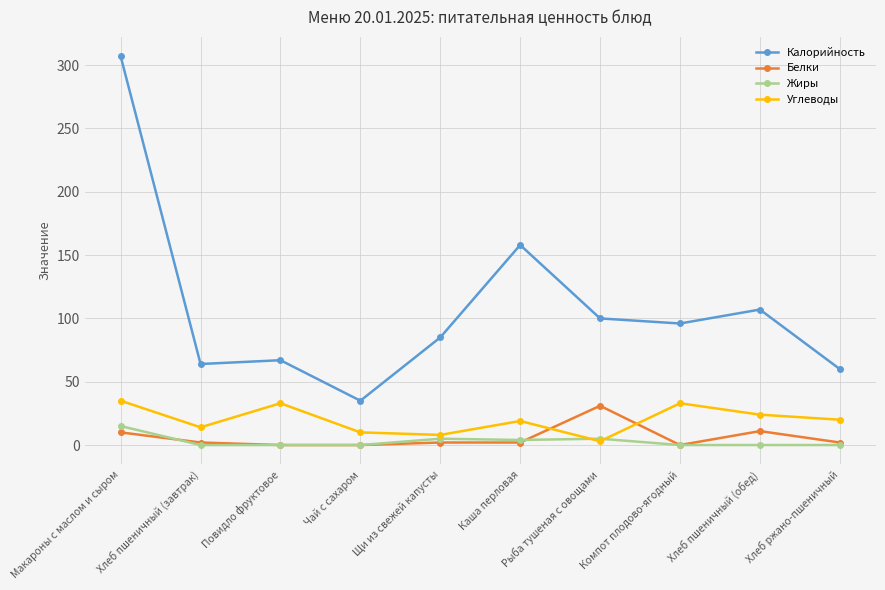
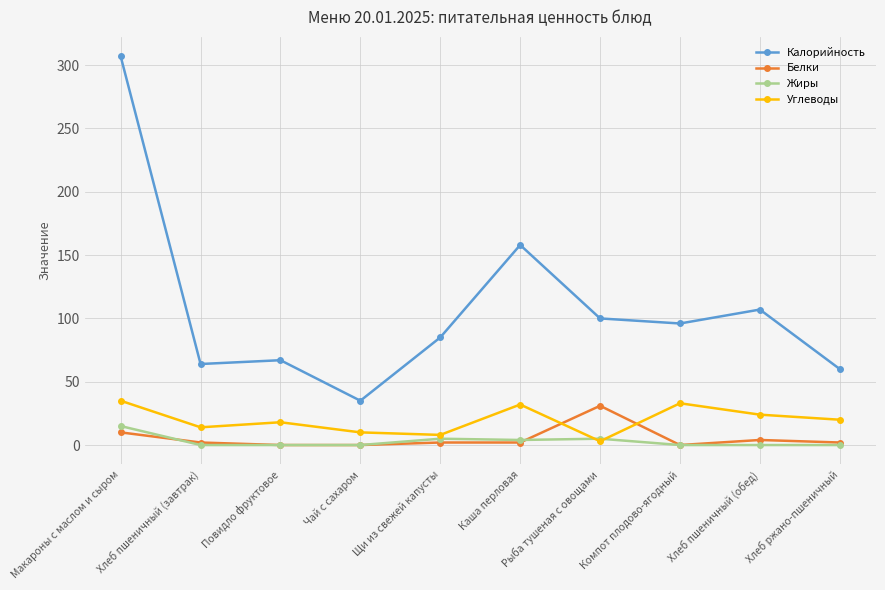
  {
    "Калорийность": {
      "Макароны с маслом и сыром": 307,
      "Хлеб пшеничный (завтрак)": 64,
      "Повидло фруктовое": 67,
      "Чай с сахаром": 35,
      "Щи из свежей капусты": 85,
      "Каша перловая": 158,
      "Рыба тушеная с овощами": 100,
      "Компот плодово-ягодный": 96,
      "Хлеб пшеничный (обед)": 107,
      "Хлеб ржано-пшеничный": 60
    },
    "Белки": {
      "Макароны с маслом и сыром": 10,
      "Щи из свежей капусты": 2,
      "Рыба тушеная с овощами": 31,
-     "Хлеб пшеничный (обед)": 11
+     "Хлеб пшеничный (обед)": 4
    },
    "Жиры": {
      "Макароны с маслом и сыром": 15,
      "Щи из свежей капусты": 5,
      "Хлеб пшеничный (обед)": 0
    },
    "Углеводы": {
      "Макароны с маслом и сыром": 35,
      "Хлеб пшеничный (завтрак)": 14,
-     "Повидло фруктовое": 33,
+     "Повидло фруктовое": 18,
      "Чай с сахаром": 10,
      "Щи из свежей капусты": 8,
-     "Каша перловая": 19,
+     "Каша перловая": 32,
      "Компот плодово-ягодный": 33,
      "Хлеб пшеничный (обед)": 24,
      "Хлеб ржано-пшеничный": 20
    }
  }
